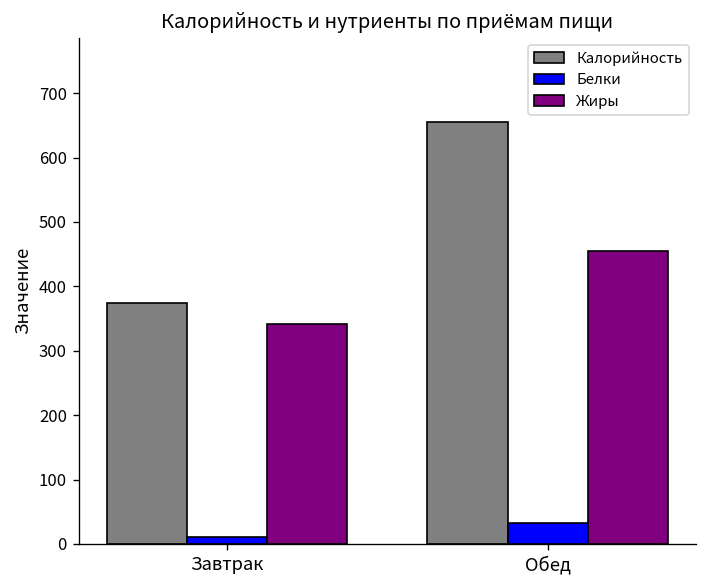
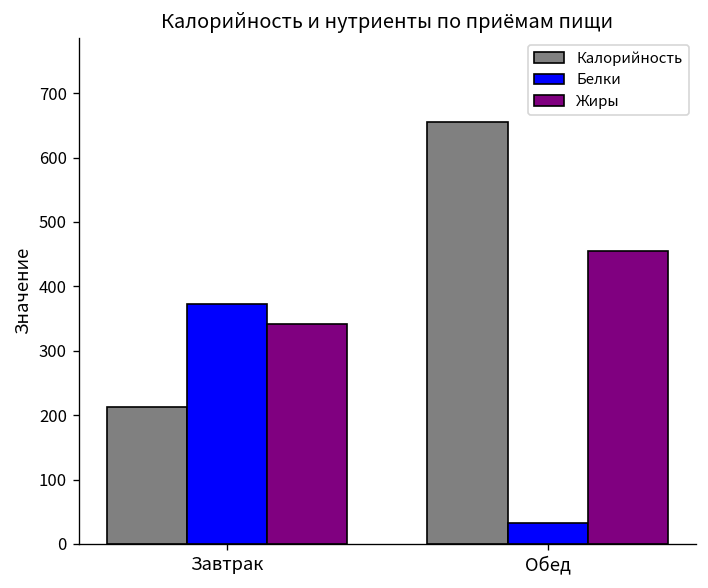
  {
    "Калорийность": {
-     "Завтрак": 370,
+     "Завтрак": 210,
      "Обед": 660
    },
    "Белки": {
-     "Завтрак": 10,
+     "Завтрак": 370,
      "Обед": 30
    },
    "Жиры": {
      "Завтрак": 340,
      "Обед": 460
    }
  }
